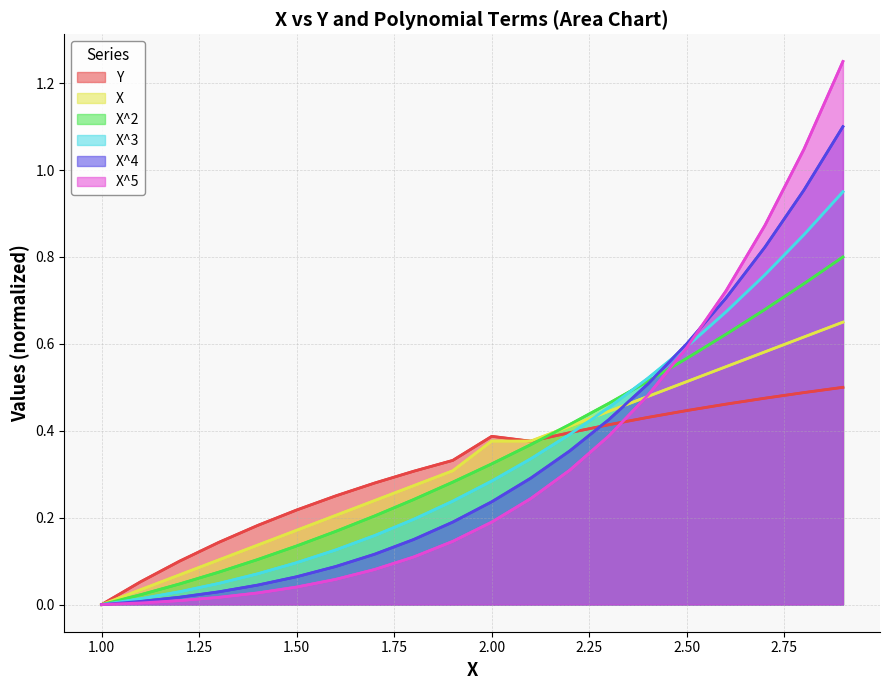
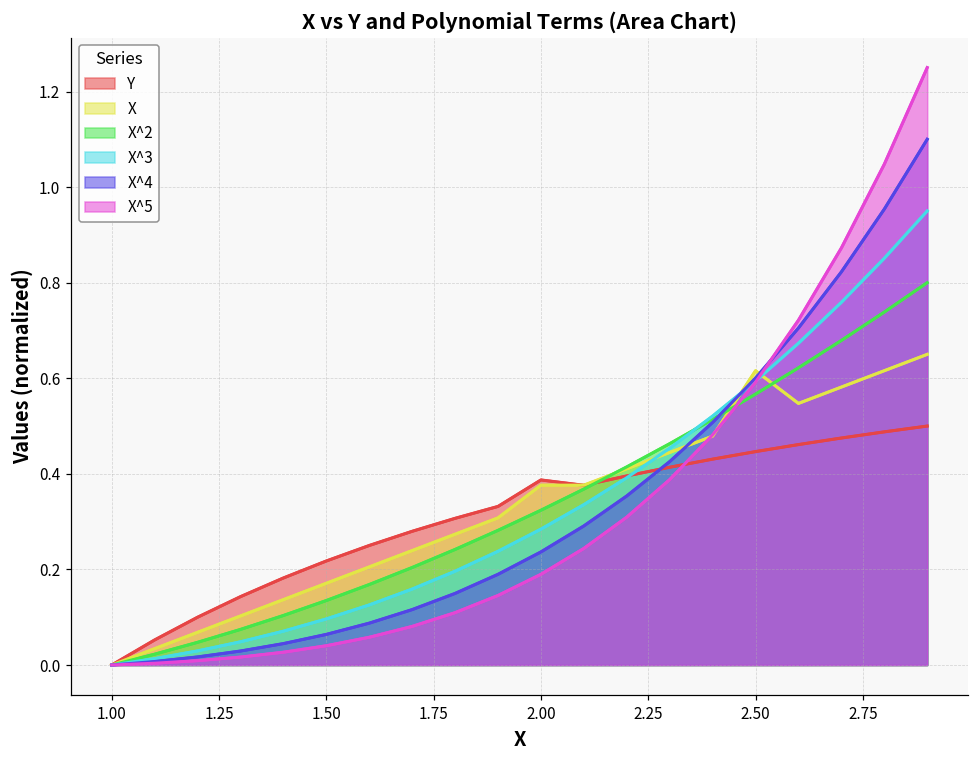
  {
    "Y": {
      "1.50": 0.22,
      "2.00": 0.39,
      "2.50": 0.45
    },
    "X": {
      "1.50": 0.17,
      "2.00": 0.38,
-     "2.50": 0.51
+     "2.50": 0.62
    },
    "X^2": {
      "1.50": 0.13,
      "2.00": 0.32,
      "2.50": 0.57
    },
    "X^3": {
      "1.50": 0.10,
      "2.00": 0.28
    },
    "X^4": {
      "1.50": 0.06,
      "2.00": 0.24,
      "2.50": 0.60
    },
    "X^5": {
      "1.50": 0.04,
      "2.00": 0.19
    }
  }
